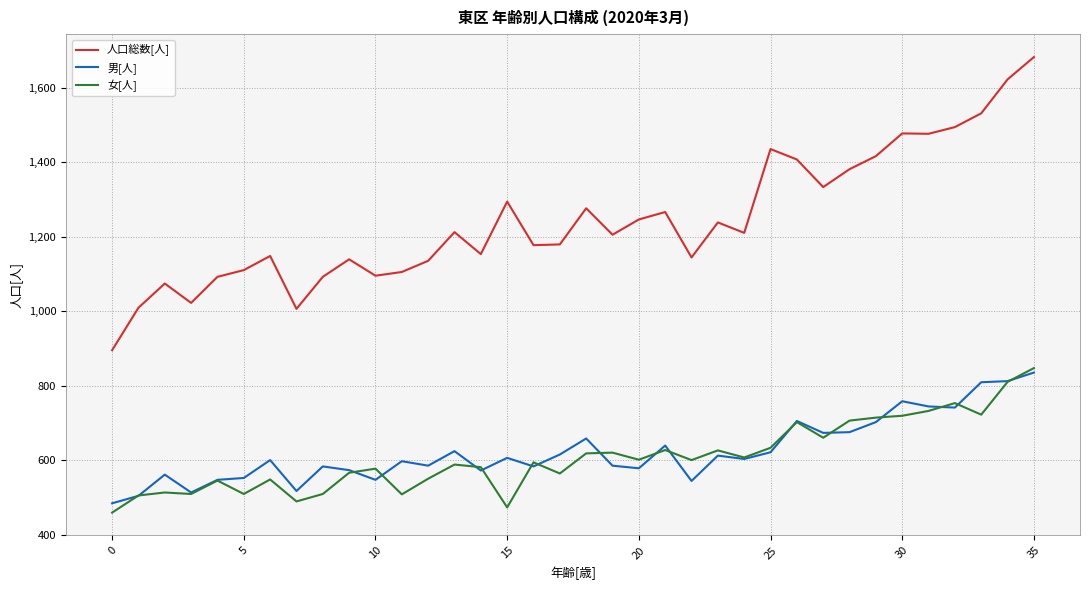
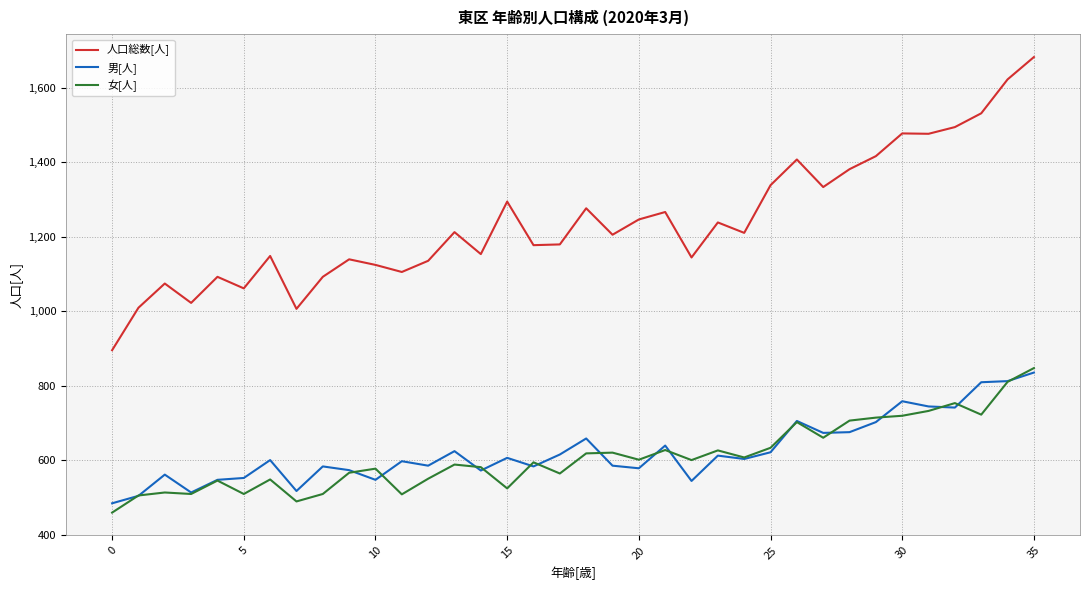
  {
    "人口総数[人]": {
      "0": "900",
-     "5": "1,110",
-     "10": "1,100",
+     "5": "1,060",
+     "10": "1,120",
      "15": "1,290",
      "20": "1,250",
-     "25": "1,440",
+     "25": "1,340",
      "30": "1,480",
      "35": "1,680"
    },
    "男[人]": {
      "0": "480",
      "5": "550",
      "10": "550",
      "15": "610",
      "20": "580",
      "25": "620",
      "30": "760",
      "35": "840"
    },
    "女[人]": {
      "0": "460",
      "5": "510",
      "10": "580",
-     "15": "470",
+     "15": "520",
      "20": "600",
      "25": "630",
      "30": "720",
      "35": "850"
    }
  }
